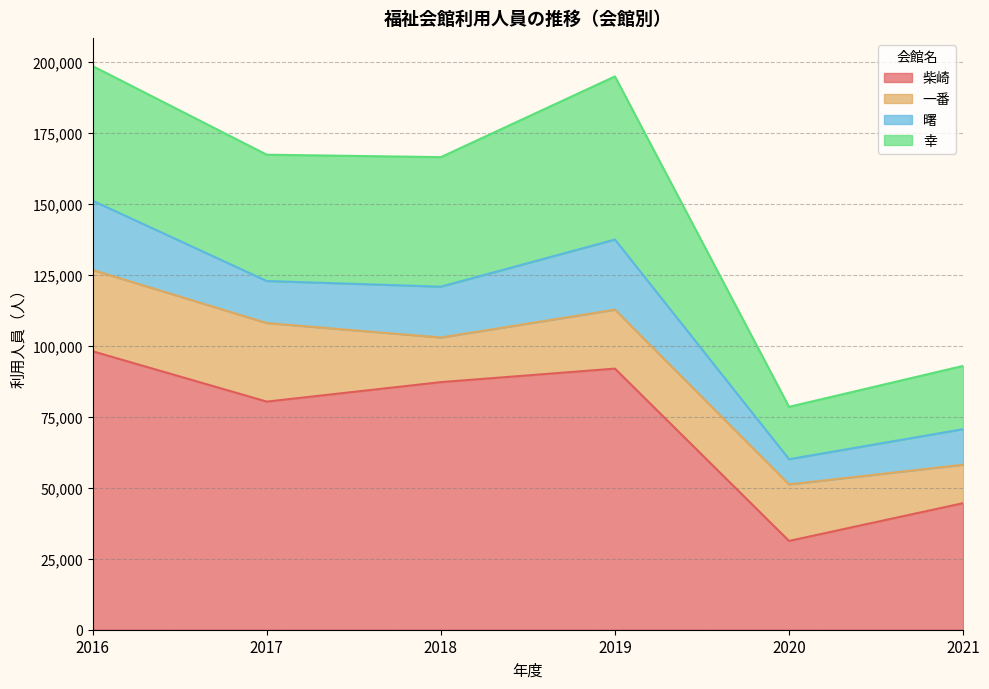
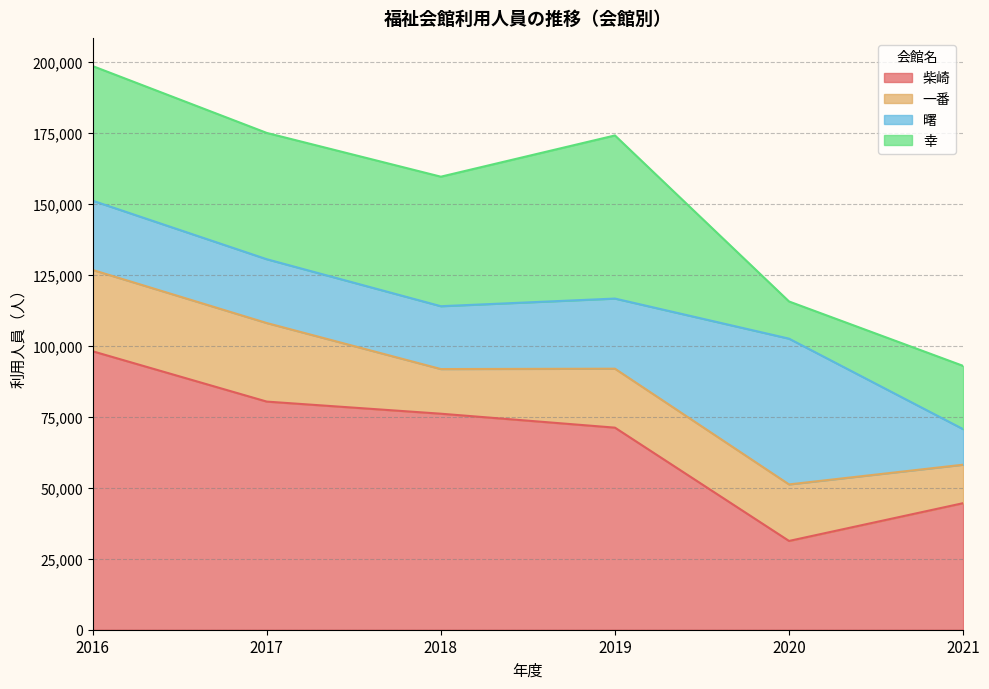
  {
    "柴崎": {
      "2016": "98,000",
      "2017": "80,000",
-     "2018": "87,000",
-     "2019": "92,000",
+     "2018": "76,000",
+     "2019": "71,000",
      "2020": "31,000",
      "2021": "45,000"
    },
    "一番": {
      "2016": "29,000",
      "2017": "28,000",
      "2018": "16,000",
      "2019": "21,000",
      "2020": "20,000",
      "2021": "14,000"
    },
    "曙": {
      "2016": "24,000",
-     "2017": "15,000",
-     "2018": "18,000",
+     "2017": "22,000",
+     "2018": "22,000",
      "2019": "25,000",
-     "2020": "9,000",
+     "2020": "51,000",
      "2021": "13,000"
    },
    "幸": {
      "2016": "47,000",
      "2017": "44,000",
      "2018": "46,000",
      "2019": "57,000",
-     "2020": "18,000",
+     "2020": "13,000",
      "2021": "22,000"
    }
  }
